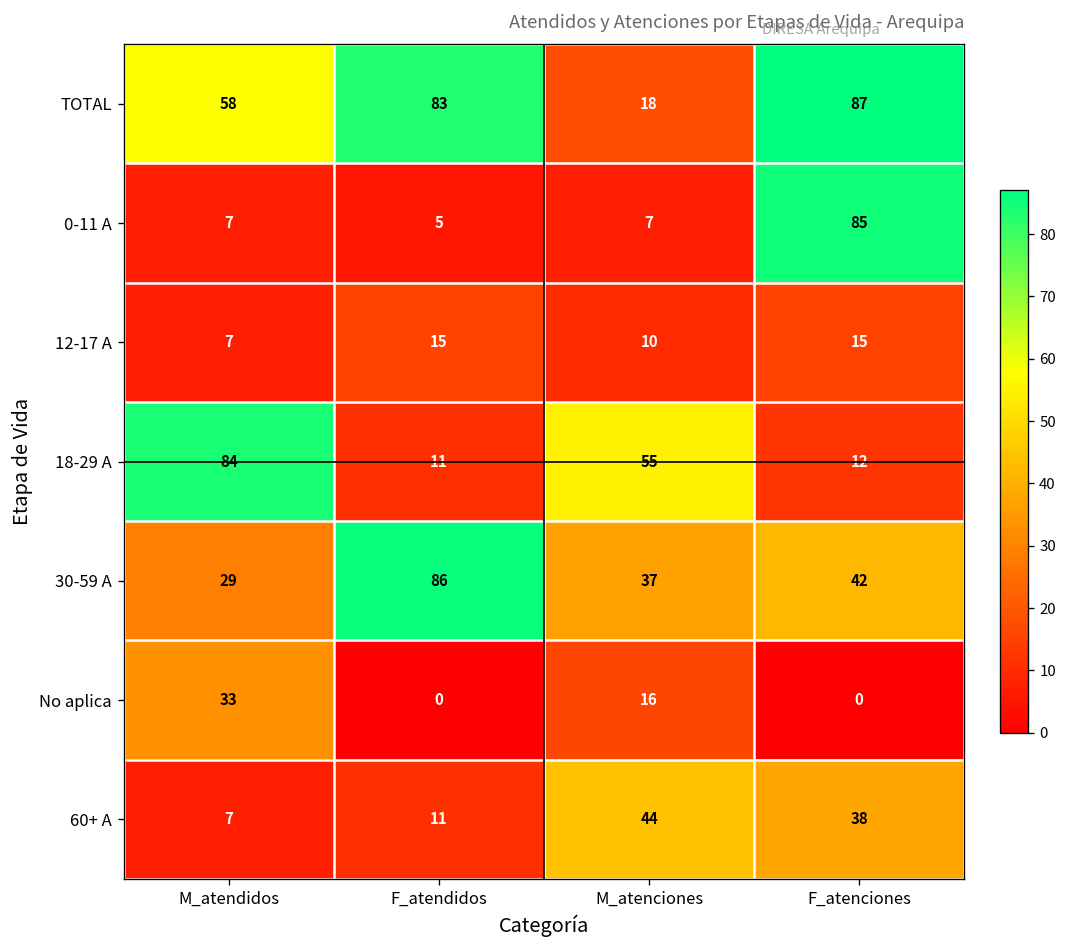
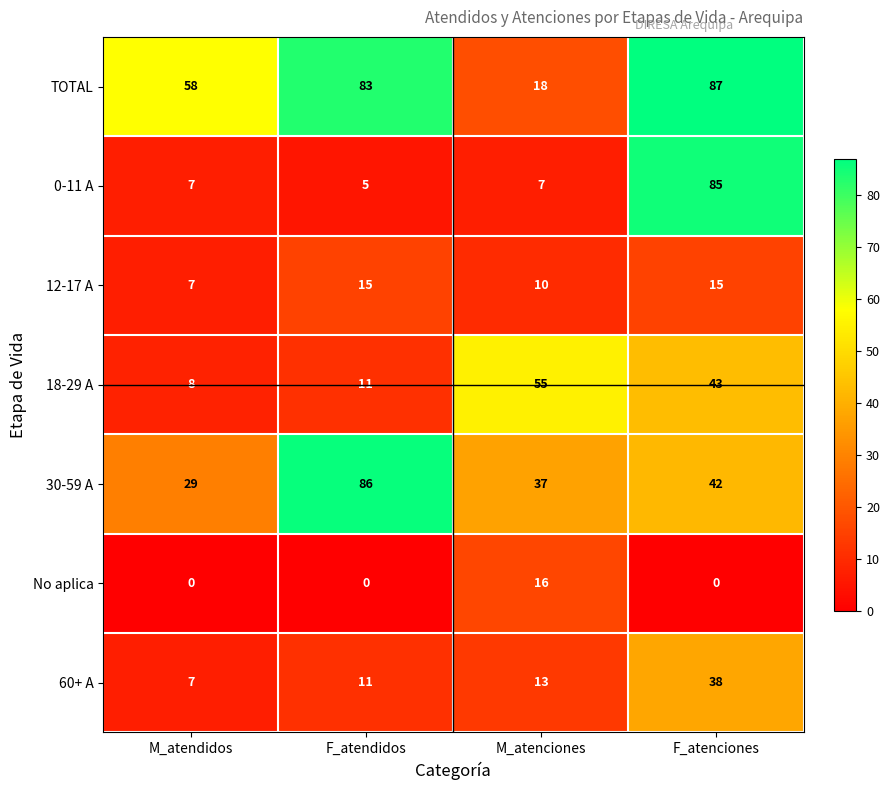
  {
    "TOTAL": {
      "M_atendidos": 58,
      "F_atendidos": 83,
      "M_atenciones": 18,
      "F_atenciones": 87
    },
    "0-11 A": {
      "M_atendidos": 7,
      "F_atendidos": 5,
      "M_atenciones": 7,
      "F_atenciones": 85
    },
    "12-17 A": {
      "M_atendidos": 7,
      "F_atendidos": 15,
      "M_atenciones": 10,
      "F_atenciones": 15
    },
    "18-29 A": {
-     "M_atendidos": 84,
+     "M_atendidos": 8,
      "F_atendidos": 11,
      "M_atenciones": 55,
-     "F_atenciones": 12
+     "F_atenciones": 43
    },
    "30-59 A": {
      "M_atendidos": 29,
      "F_atendidos": 86,
      "M_atenciones": 37,
      "F_atenciones": 42
    },
    "No aplica": {
-     "M_atendidos": 33,
+     "M_atendidos": 0,
      "F_atendidos": 0,
      "M_atenciones": 16,
      "F_atenciones": 0
    },
    "60+ A": {
      "M_atendidos": 7,
      "F_atendidos": 11,
-     "M_atenciones": 44,
+     "M_atenciones": 13,
      "F_atenciones": 38
    }
  }
